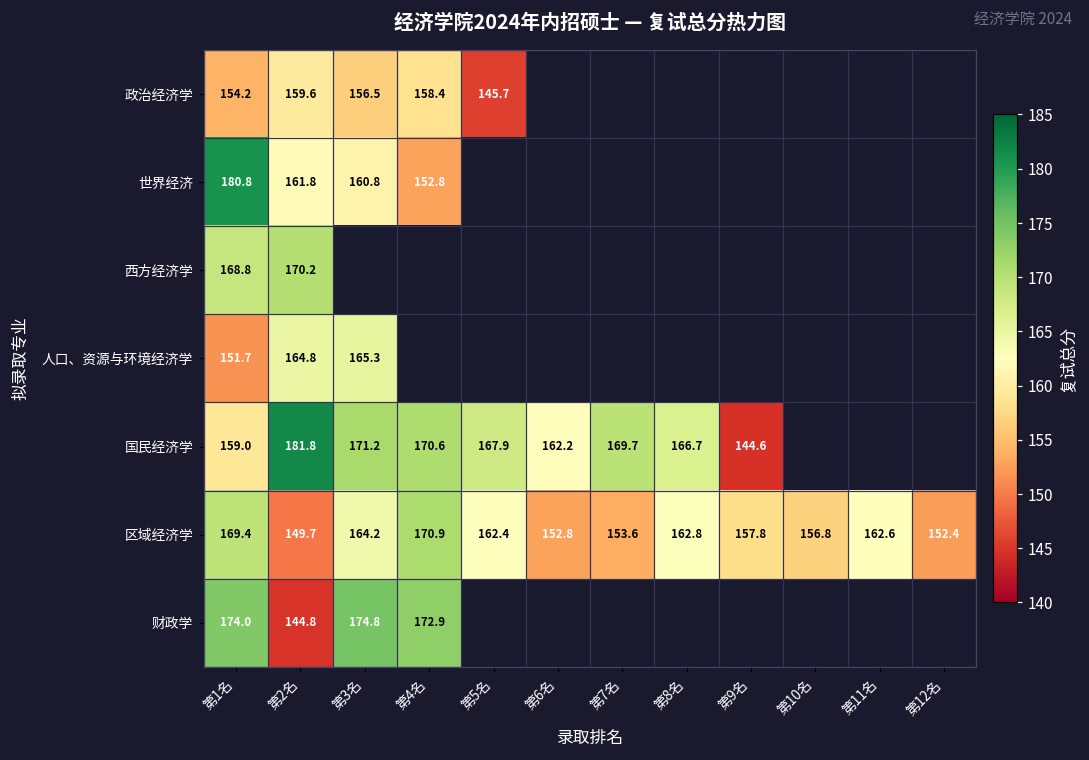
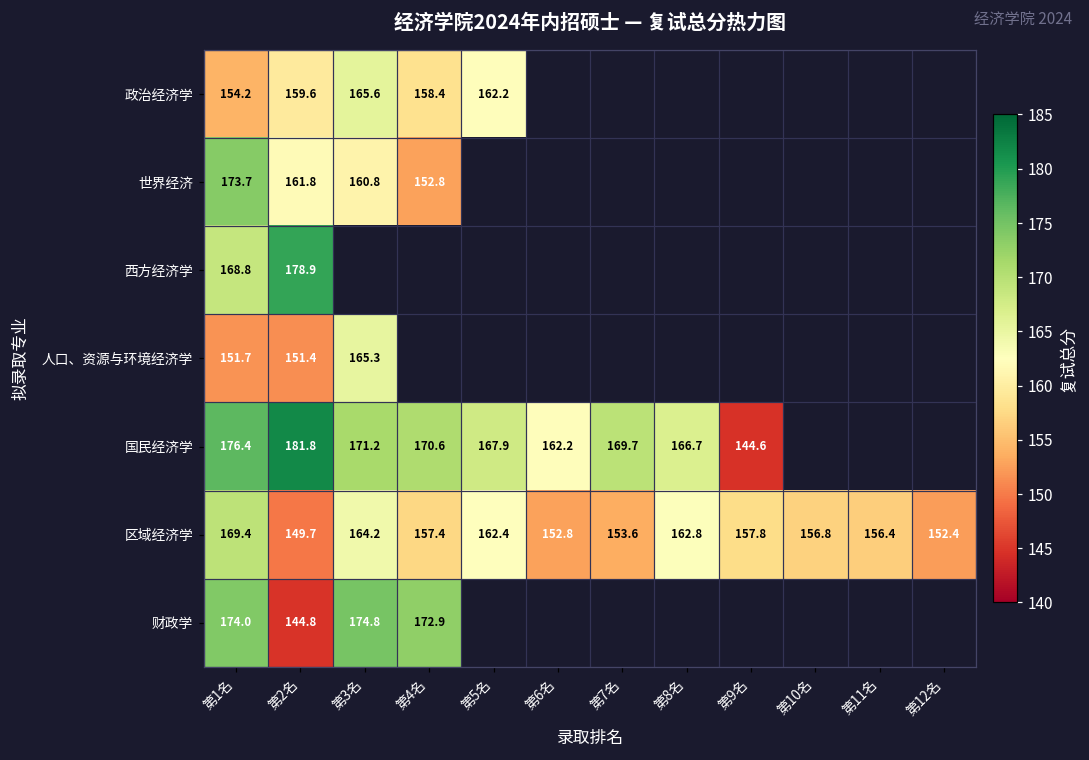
  {
    "政治经济学": {
      "第1名": 154.2,
      "第2名": 159.6,
-     "第3名": 156.5,
+     "第3名": 165.6,
      "第4名": 158.4,
-     "第5名": 145.7
+     "第5名": 162.2
    },
    "世界经济": {
-     "第1名": 180.8,
+     "第1名": 173.7,
      "第2名": 161.8,
      "第3名": 160.8,
      "第4名": 152.8
    },
    "西方经济学": {
      "第1名": 168.8,
-     "第2名": 170.2
+     "第2名": 178.9
    },
    "人口、资源与环境经济学": {
      "第1名": 151.7,
-     "第2名": 164.8,
+     "第2名": 151.4,
      "第3名": 165.3
    },
    "国民经济学": {
-     "第1名": 159.0,
+     "第1名": 176.4,
      "第2名": 181.8,
      "第3名": 171.2,
      "第4名": 170.6,
      "第5名": 167.9,
      "第6名": 162.2,
      "第7名": 169.7,
      "第8名": 166.7,
      "第9名": 144.6
    },
    "区域经济学": {
      "第1名": 169.4,
      "第2名": 149.7,
      "第3名": 164.2,
-     "第4名": 170.9,
+     "第4名": 157.4,
      "第5名": 162.4,
      "第6名": 152.8,
      "第7名": 153.6,
      "第8名": 162.8,
      "第9名": 157.8,
      "第10名": 156.8,
-     "第11名": 162.6,
+     "第11名": 156.4,
      "第12名": 152.4
    },
    "财政学": {
      "第1名": 174.0,
      "第2名": 144.8,
      "第3名": 174.8,
      "第4名": 172.9
    }
  }
